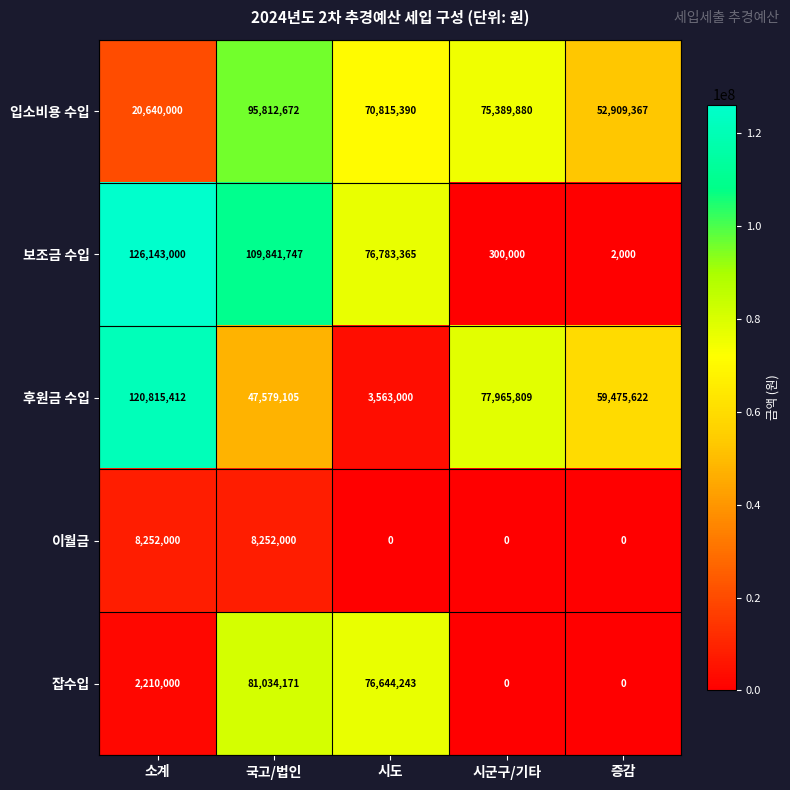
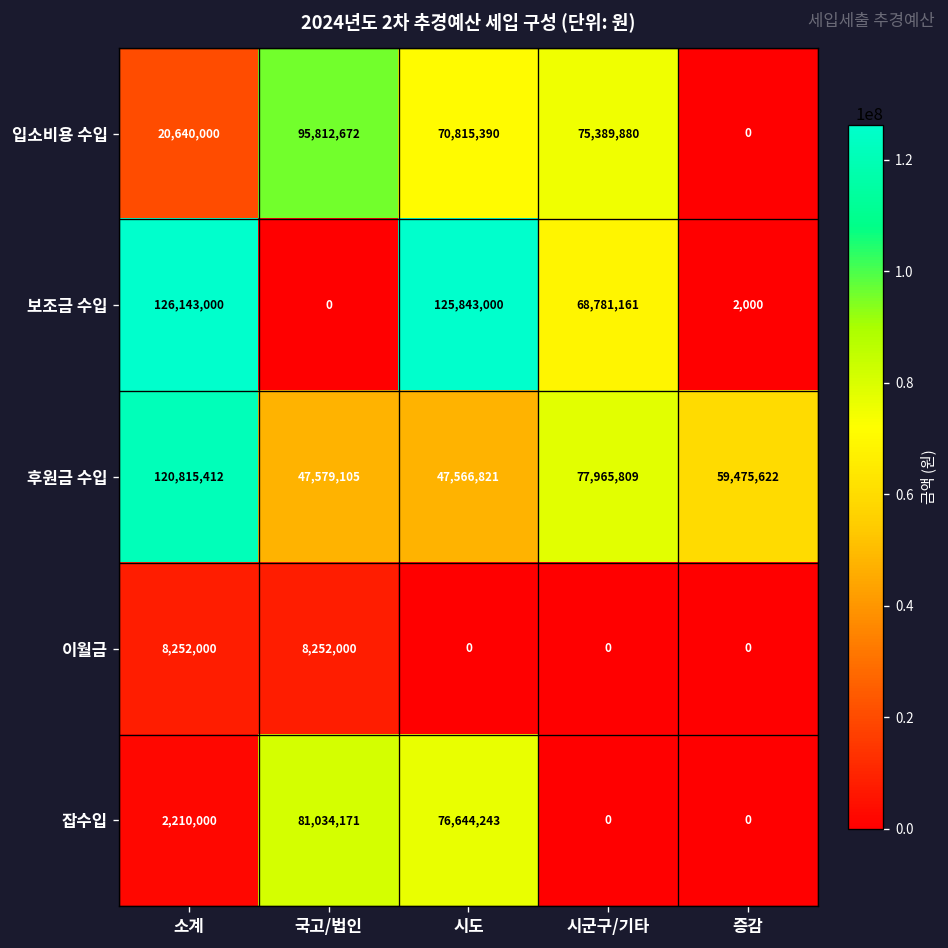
  {
    "입소비용 수입": {
      "소계": "20,640,000",
      "국고/법인": "95,812,672",
      "시도": "70,815,390",
      "시군구/기타": "75,389,880",
-     "증감": "52,909,367"
+     "증감": "0"
    },
    "보조금 수입": {
      "소계": "126,143,000",
-     "국고/법인": "109,841,747",
-     "시도": "76,783,365",
-     "시군구/기타": "300,000",
+     "국고/법인": "0",
+     "시도": "125,843,000",
+     "시군구/기타": "68,781,161",
      "증감": "2,000"
    },
    "후원금 수입": {
      "소계": "120,815,412",
      "국고/법인": "47,579,105",
-     "시도": "3,563,000",
+     "시도": "47,566,821",
      "시군구/기타": "77,965,809",
      "증감": "59,475,622"
    },
    "이월금": {
      "소계": "8,252,000",
      "국고/법인": "8,252,000",
      "시도": "0",
      "시군구/기타": "0",
      "증감": "0"
    },
    "잡수입": {
      "소계": "2,210,000",
      "국고/법인": "81,034,171",
      "시도": "76,644,243",
      "시군구/기타": "0",
      "증감": "0"
    }
  }
